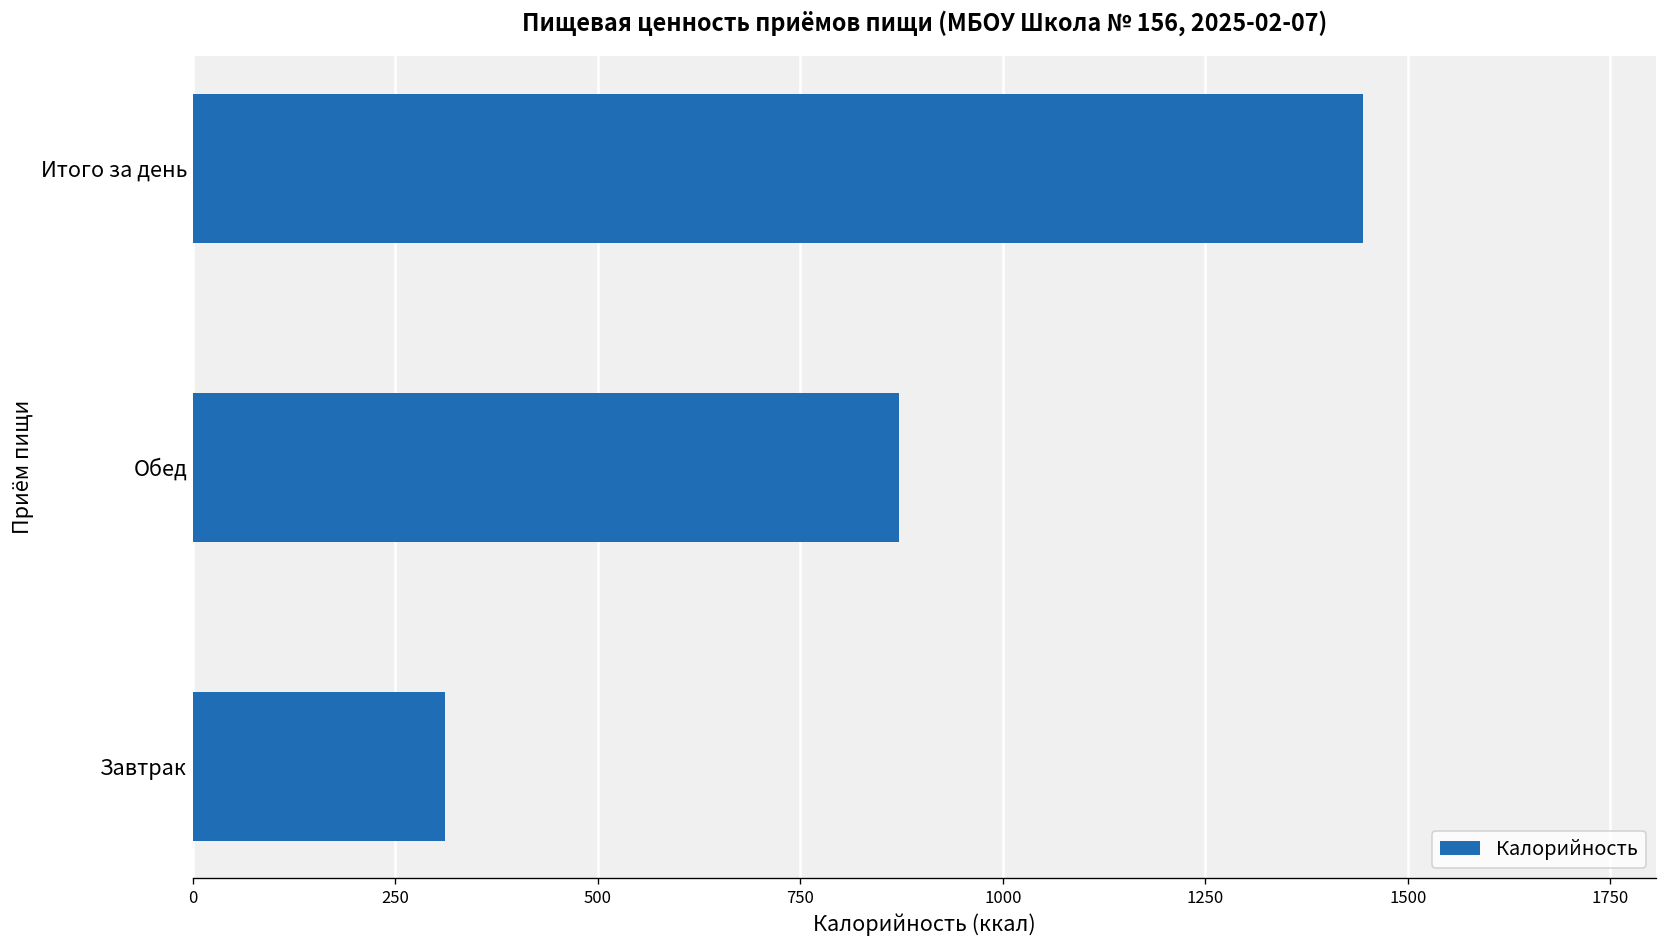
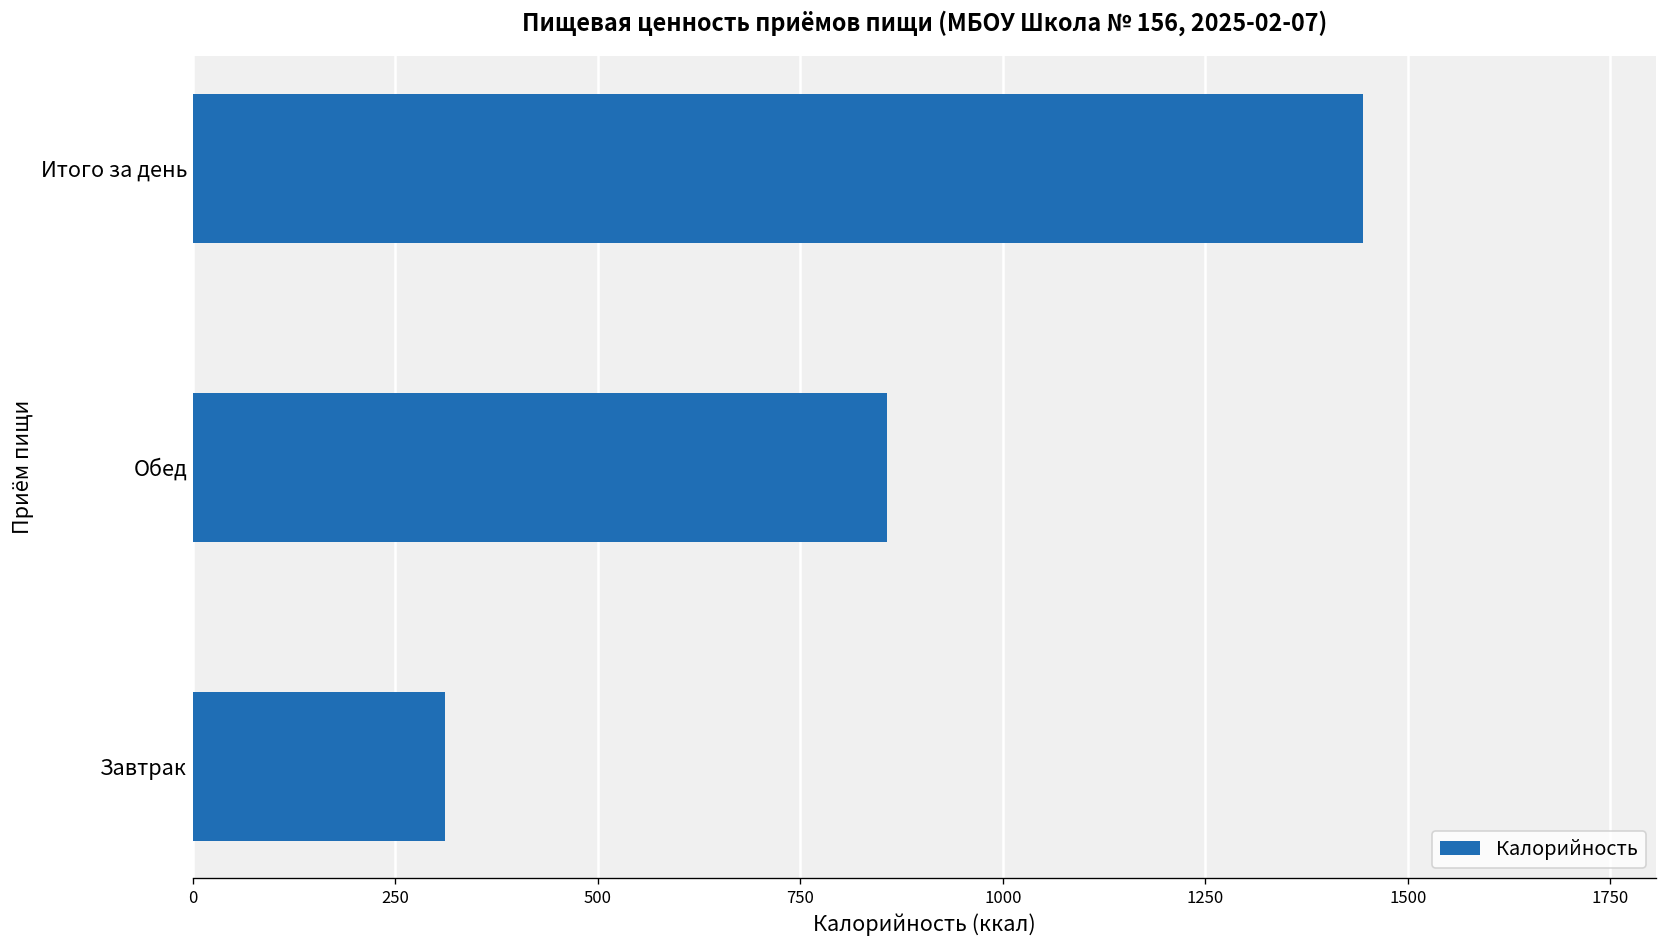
  {
    "Итого за день": 1450,
-   "Обед": 870,
+   "Обед": 860,
    "Завтрак": 310
  }
